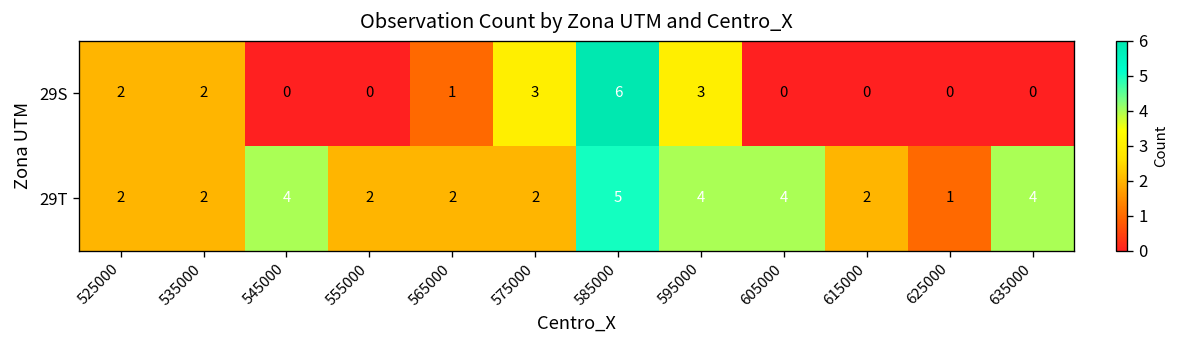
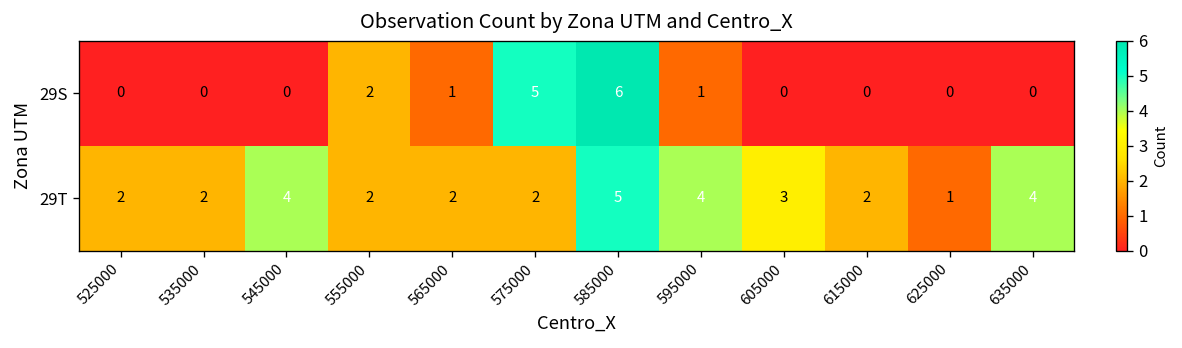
  {
    "29S": {
-     "525000": 2,
-     "535000": 2,
+     "525000": 0,
+     "535000": 0,
      "545000": 0,
-     "555000": 0,
+     "555000": 2,
      "565000": 1,
-     "575000": 3,
+     "575000": 5,
      "585000": 6,
-     "595000": 3,
+     "595000": 1,
      "605000": 0,
      "615000": 0,
      "625000": 0,
      "635000": 0
    },
    "29T": {
      "525000": 2,
      "535000": 2,
      "545000": 4,
      "555000": 2,
      "565000": 2,
      "575000": 2,
      "585000": 5,
      "595000": 4,
-     "605000": 4,
+     "605000": 3,
      "615000": 2,
      "625000": 1,
      "635000": 4
    }
  }
